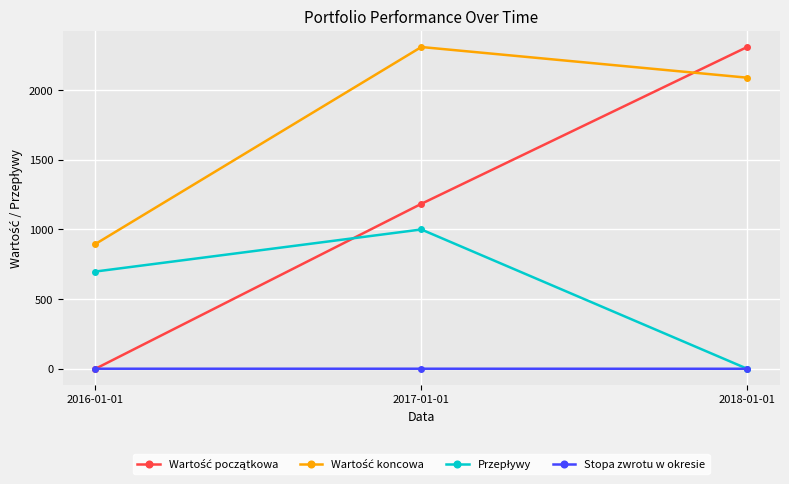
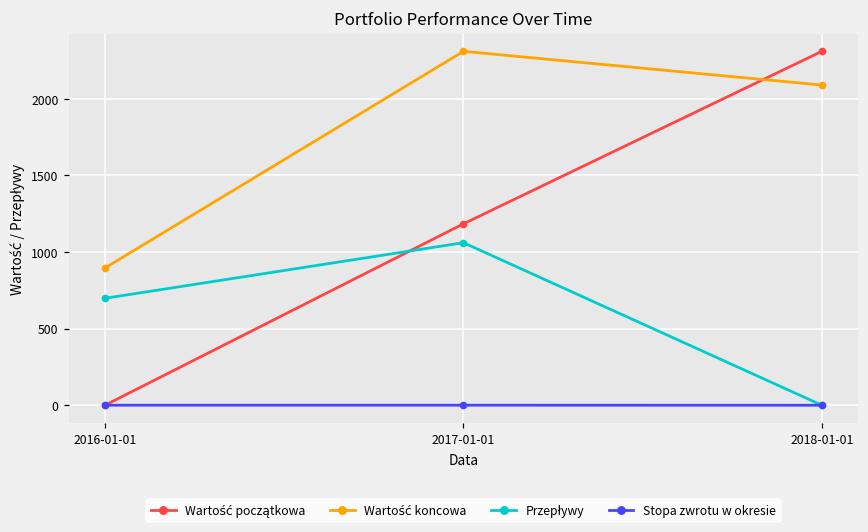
  {
    "Wartość początkowa": {
      "2017-01-01": 1180,
      "2018-01-01": 2310
    },
    "Wartość koncowa": {
      "2016-01-01": 900,
      "2017-01-01": 2310,
      "2018-01-01": 2090
    },
    "Przepływy": {
      "2016-01-01": 700,
-     "2017-01-01": 1000
+     "2017-01-01": 1060
    },
    "Stopa zwrotu w okresie": {
      "2017-01-01": 0
    }
  }
